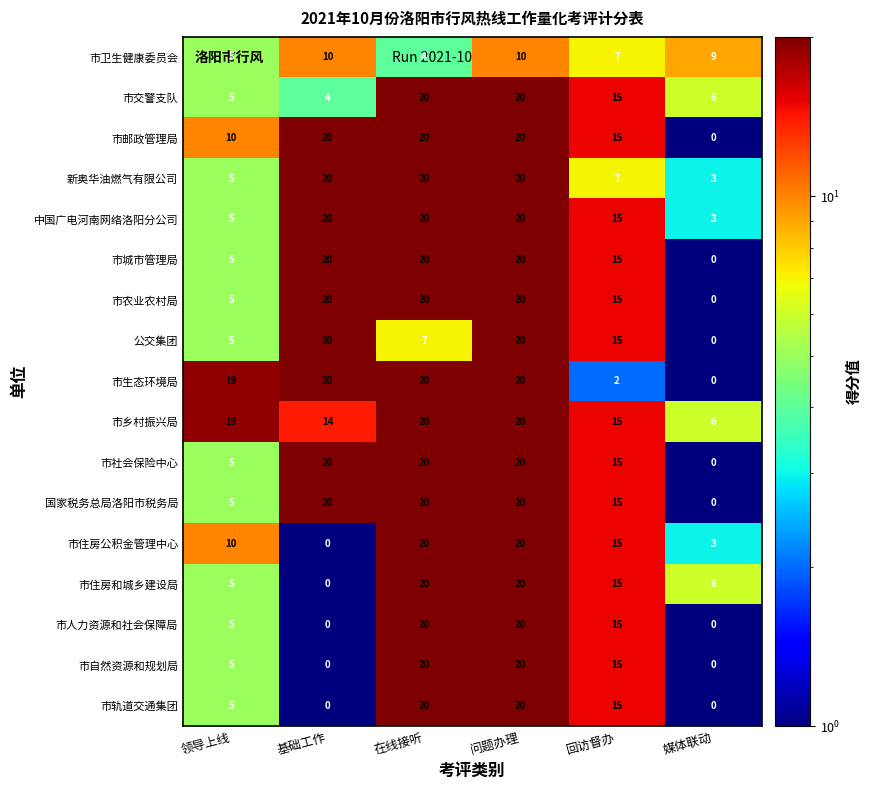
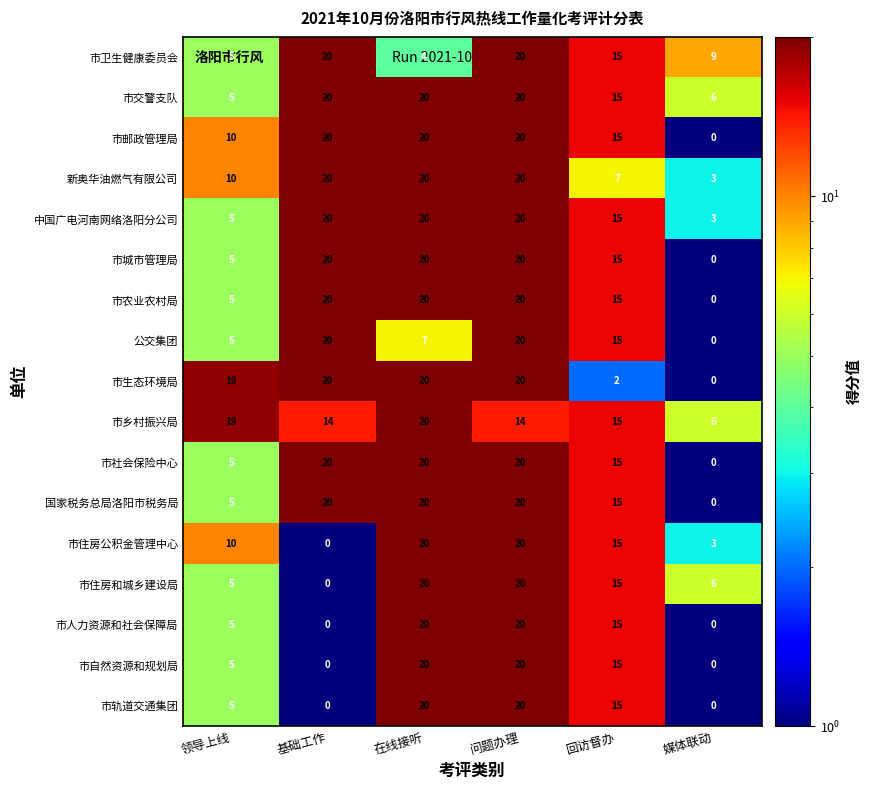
  {
    "市卫生健康委员会": {
-     "基础工作": 10,
-     "问题办理": 10,
-     "回访督办": 7,
+     "基础工作": 20,
+     "问题办理": 20,
+     "回访督办": 15,
      "媒体联动": 9
    },
    "市交警支队": {
      "领导上线": 5,
-     "基础工作": 4,
+     "基础工作": 20,
      "在线接听": 20,
      "问题办理": 20,
      "回访督办": 15,
      "媒体联动": 6
    },
    "市邮政管理局": {
      "领导上线": 10,
      "基础工作": 20,
      "在线接听": 20,
      "问题办理": 20,
      "回访督办": 15,
      "媒体联动": 0
    },
    "新奥华油燃气有限公司": {
-     "领导上线": 5,
+     "领导上线": 10,
      "基础工作": 20,
      "在线接听": 20,
      "问题办理": 20,
      "回访督办": 7,
      "媒体联动": 3
    },
    "中国广电河南网络洛阳分公司": {
      "领导上线": 5,
      "基础工作": 20,
      "在线接听": 20,
      "问题办理": 20,
      "回访督办": 15,
      "媒体联动": 3
    },
    "市城市管理局": {
      "领导上线": 5,
      "基础工作": 20,
      "在线接听": 20,
      "问题办理": 20,
      "回访督办": 15,
      "媒体联动": 0
    },
    "市农业农村局": {
      "领导上线": 5,
      "基础工作": 20,
      "在线接听": 20,
      "问题办理": 20,
      "回访督办": 15,
      "媒体联动": 0
    },
    "公交集团": {
      "领导上线": 5,
      "基础工作": 20,
      "在线接听": 7,
      "问题办理": 20,
      "回访督办": 15,
      "媒体联动": 0
    },
    "市生态环境局": {
      "领导上线": 19,
      "基础工作": 20,
      "在线接听": 20,
      "问题办理": 20,
      "回访督办": 2,
      "媒体联动": 0
    },
    "市乡村振兴局": {
      "领导上线": 19,
      "基础工作": 14,
      "在线接听": 20,
-     "问题办理": 20,
+     "问题办理": 14,
      "回访督办": 15,
      "媒体联动": 6
    },
    "市社会保险中心": {
      "领导上线": 5,
      "基础工作": 20,
      "在线接听": 20,
      "问题办理": 20,
      "回访督办": 15,
      "媒体联动": 0
    },
    "国家税务总局洛阳市税务局": {
      "领导上线": 5,
      "基础工作": 20,
      "在线接听": 20,
      "问题办理": 20,
      "回访督办": 15,
      "媒体联动": 0
    },
    "市住房公积金管理中心": {
      "领导上线": 10,
      "基础工作": 0,
      "在线接听": 20,
      "问题办理": 20,
      "回访督办": 15,
      "媒体联动": 3
    },
    "市住房和城乡建设局": {
      "领导上线": 5,
      "基础工作": 0,
      "在线接听": 20,
      "问题办理": 20,
      "回访督办": 15,
      "媒体联动": 6
    },
    "市人力资源和社会保障局": {
      "领导上线": 5,
      "基础工作": 0,
      "在线接听": 20,
      "问题办理": 20,
      "回访督办": 15,
      "媒体联动": 0
    },
    "市自然资源和规划局": {
      "领导上线": 5,
      "基础工作": 0,
      "在线接听": 20,
      "问题办理": 20,
      "回访督办": 15,
      "媒体联动": 0
    },
    "市轨道交通集团": {
      "领导上线": 5,
      "基础工作": 0,
      "在线接听": 20,
      "问题办理": 20,
      "回访督办": 15,
      "媒体联动": 0
    }
  }
